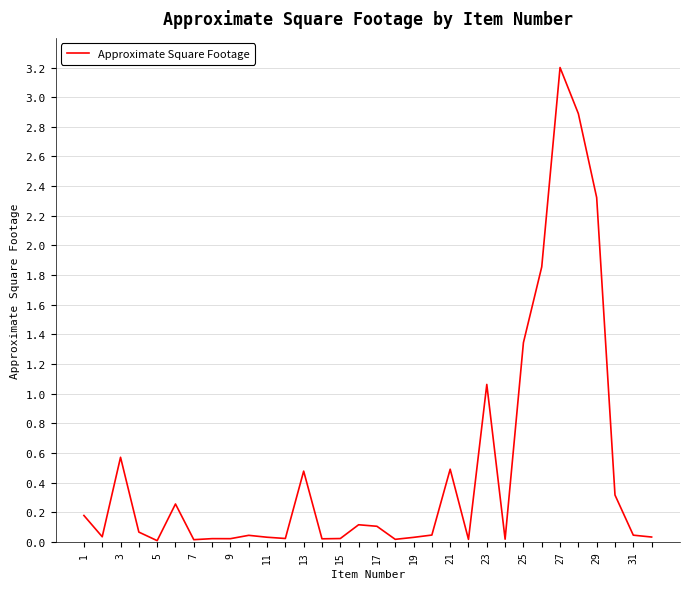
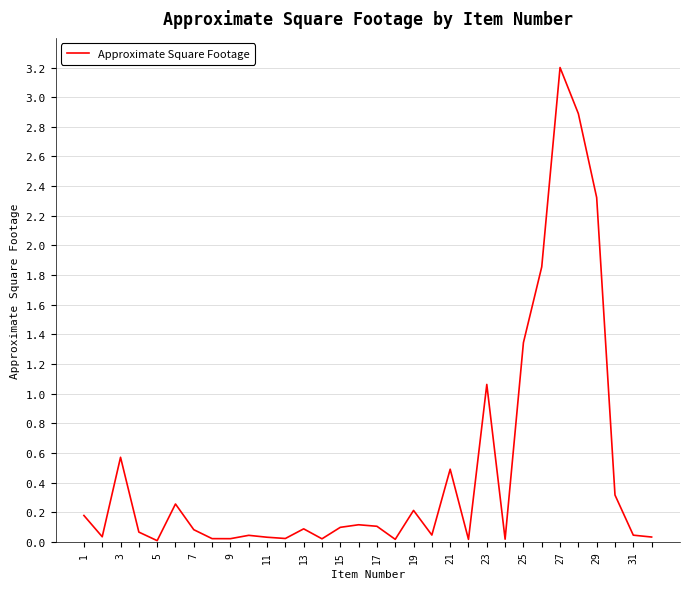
  {
    "1": 0.18,
    "3": 0.57,
    "5": 0.01,
-   "7": 0.02,
+   "7": 0.08,
    "9": 0.02,
    "11": 0.03,
-   "13": 0.48,
-   "15": 0.02,
+   "13": 0.09,
+   "15": 0.10,
    "17": 0.11,
-   "19": 0.03,
+   "19": 0.21,
    "21": 0.49,
    "23": 1.06,
    "25": 1.34,
    "27": 3.20,
    "29": 2.32,
    "31": 0.05
  }
